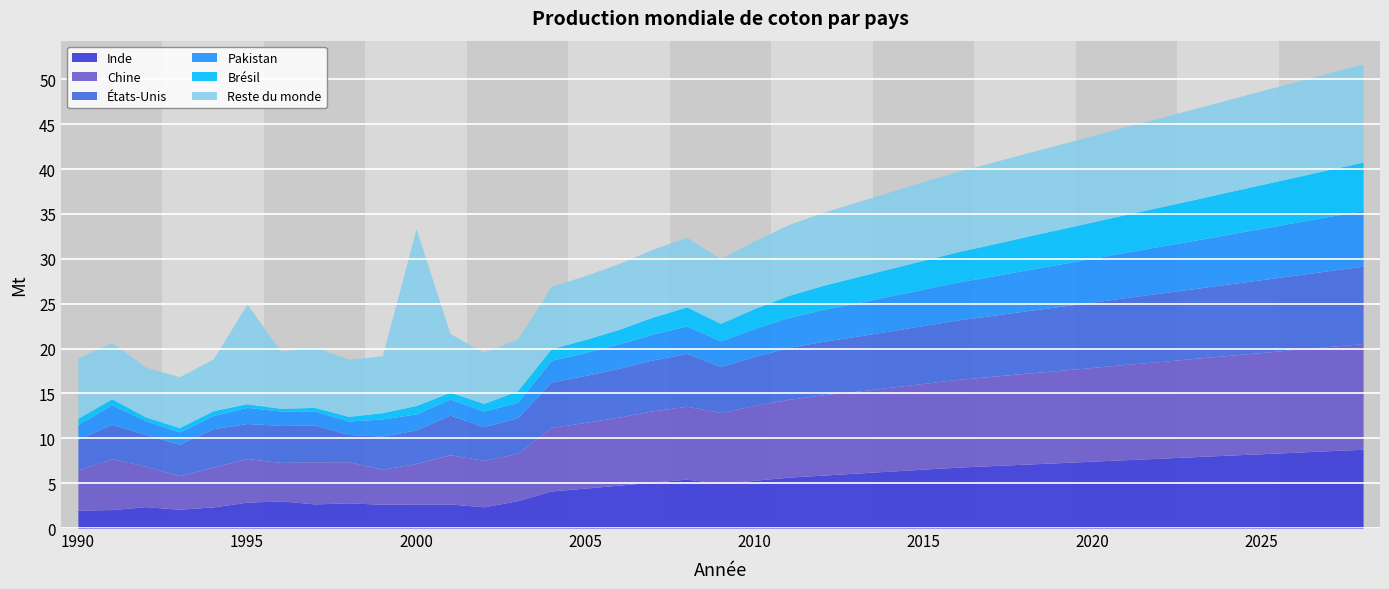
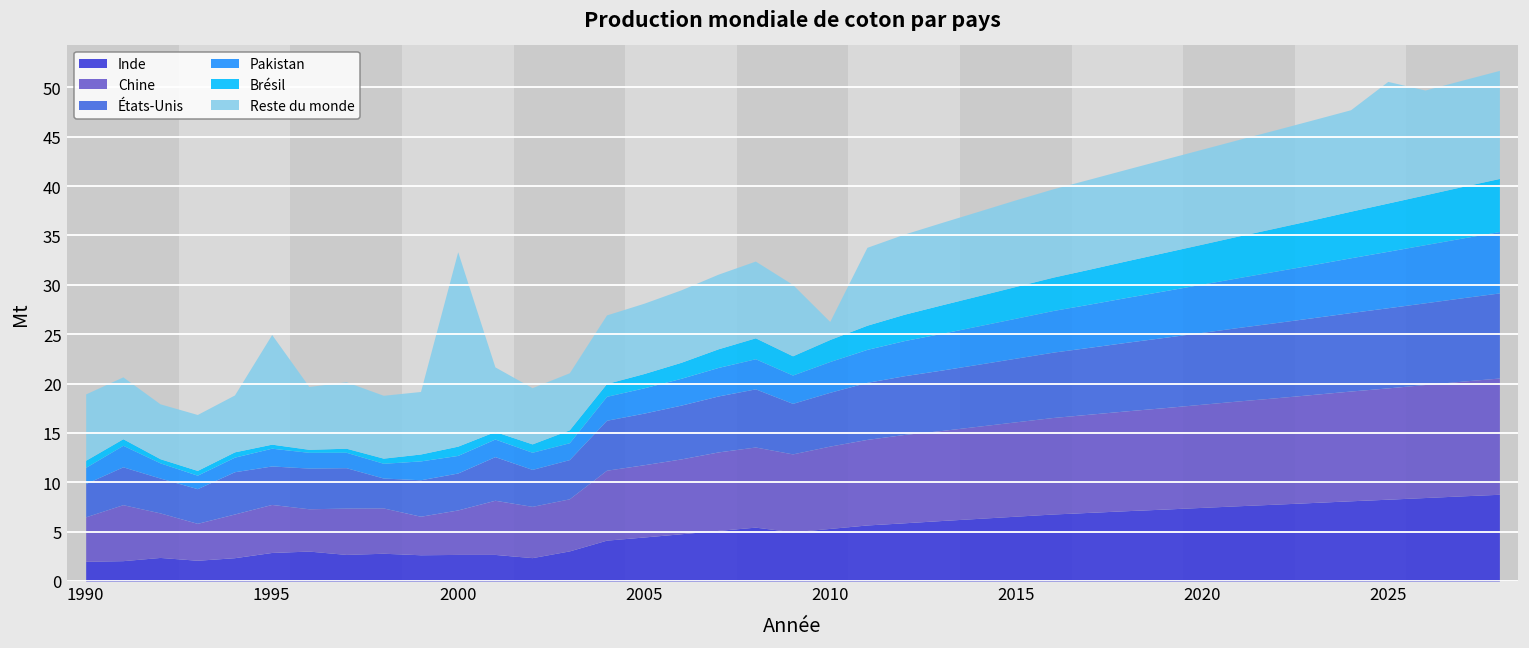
  {
    "Reste du monde": {
      "1990": 7,
      "1995": 11,
      "2000": 20,
      "2005": 7,
-     "2010": 8,
+     "2010": 2,
      "2015": 9,
      "2020": 10,
-     "2025": 10
+     "2025": 12
    }
  }
